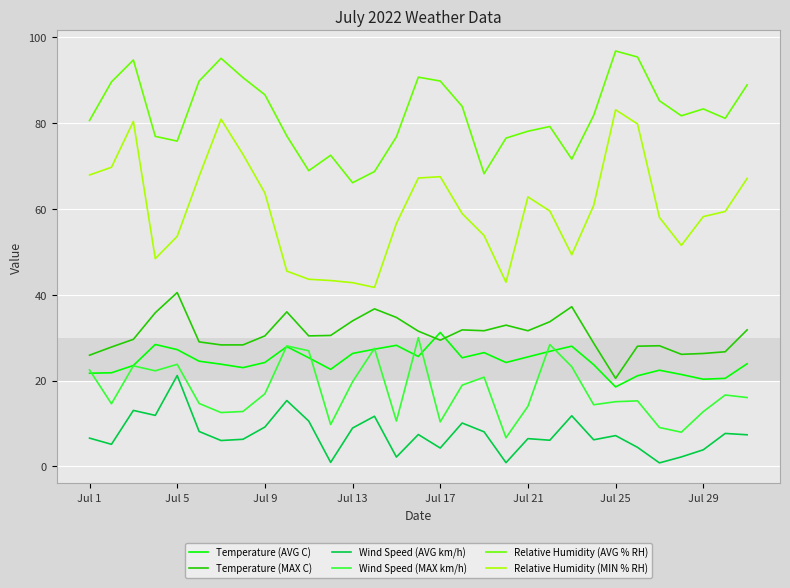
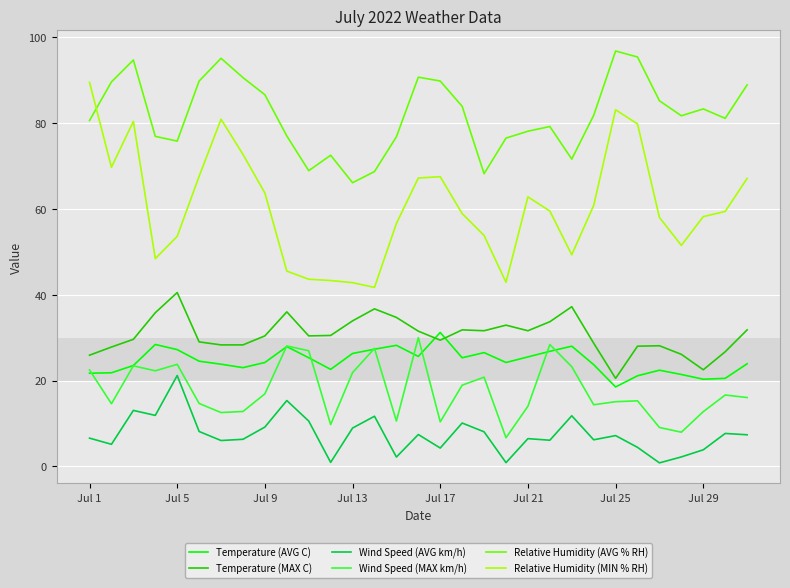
  {
    "Temperature (AVG C)": {
      "Jul 1": 22,
      "Jul 5": 27,
      "Jul 9": 24,
      "Jul 13": 26,
      "Jul 17": 31,
      "Jul 21": 26,
      "Jul 25": 19,
      "Jul 29": 20
    },
    "Temperature (MAX C)": {
      "Jul 1": 26,
      "Jul 5": 41,
      "Jul 9": 30,
      "Jul 13": 34,
      "Jul 17": 29,
      "Jul 21": 32,
      "Jul 25": 21,
-     "Jul 29": 26
+     "Jul 29": 23
    },
    "Wind Speed (AVG km/h)": {
      "Jul 1": 7,
      "Jul 5": 21,
      "Jul 9": 9,
      "Jul 13": 9,
      "Jul 17": 4,
      "Jul 21": 6,
      "Jul 25": 7,
      "Jul 29": 4
    },
    "Wind Speed (MAX km/h)": {
      "Jul 1": 22,
      "Jul 5": 24,
      "Jul 9": 17,
-     "Jul 13": 20,
+     "Jul 13": 22,
      "Jul 17": 10,
      "Jul 21": 14,
      "Jul 25": 15,
      "Jul 29": 13
    },
    "Relative Humidity (AVG % RH)": {
      "Jul 1": 81,
      "Jul 5": 76,
      "Jul 9": 87,
      "Jul 13": 66,
      "Jul 17": 90,
      "Jul 21": 78,
      "Jul 25": 97,
      "Jul 29": 83
    },
    "Relative Humidity (MIN % RH)": {
-     "Jul 1": 68,
+     "Jul 1": 90,
      "Jul 5": 54,
      "Jul 9": 64,
      "Jul 13": 43,
      "Jul 17": 68,
      "Jul 21": 63,
      "Jul 25": 83,
      "Jul 29": 58
    }
  }
